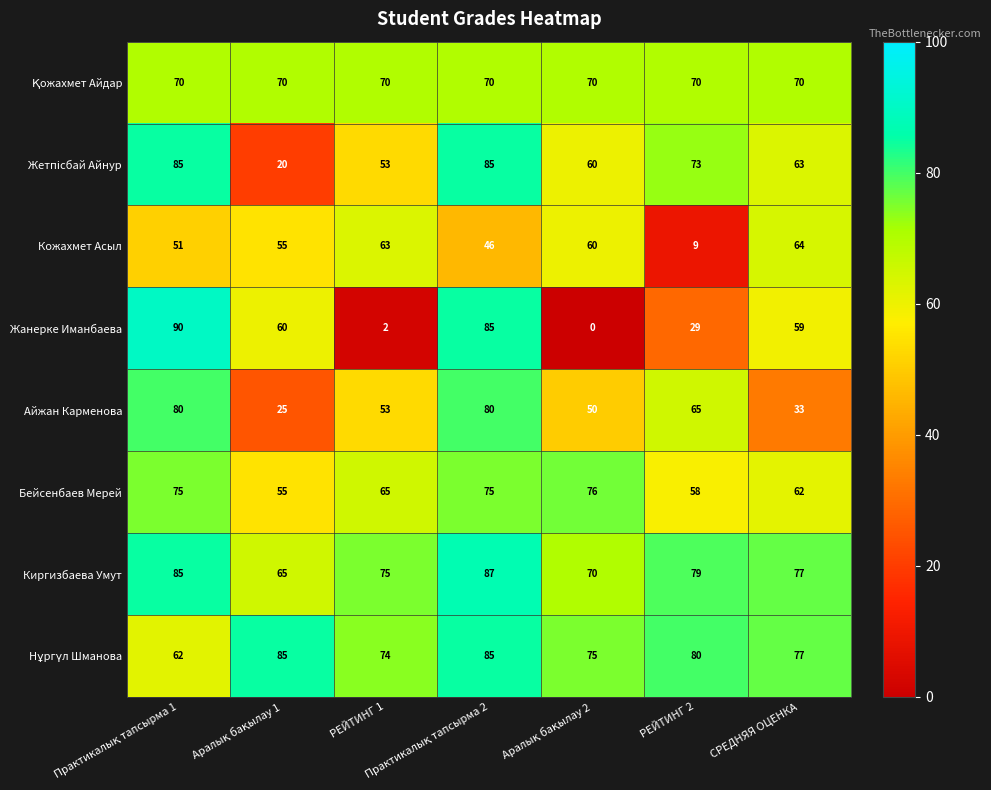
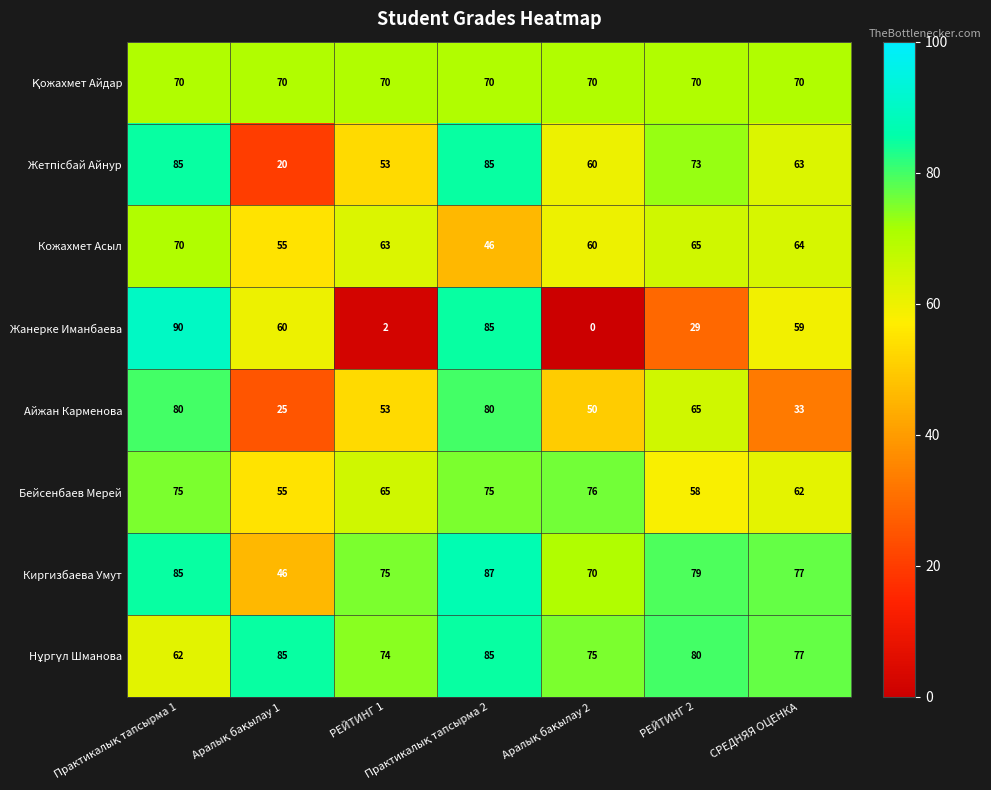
  {
    "Қожахмет Айдар": {
      "Практикалық тапсырма 1": 70,
      "Аралық бақылау 1": 70,
      "РЕЙТИНГ 1": 70,
      "Практикалық тапсырма 2": 70,
      "Аралық бақылау 2": 70,
      "РЕЙТИНГ 2": 70,
      "СРЕДНЯЯ ОЦЕНКА": 70
    },
    "Жетпісбай Айнур": {
      "Практикалық тапсырма 1": 85,
      "Аралық бақылау 1": 20,
      "РЕЙТИНГ 1": 53,
      "Практикалық тапсырма 2": 85,
      "Аралық бақылау 2": 60,
      "РЕЙТИНГ 2": 73,
      "СРЕДНЯЯ ОЦЕНКА": 63
    },
    "Кожахмет Асыл": {
-     "Практикалық тапсырма 1": 51,
+     "Практикалық тапсырма 1": 70,
      "Аралық бақылау 1": 55,
      "РЕЙТИНГ 1": 63,
      "Практикалық тапсырма 2": 46,
      "Аралық бақылау 2": 60,
-     "РЕЙТИНГ 2": 9,
+     "РЕЙТИНГ 2": 65,
      "СРЕДНЯЯ ОЦЕНКА": 64
    },
    "Жанерке Иманбаева": {
      "Практикалық тапсырма 1": 90,
      "Аралық бақылау 1": 60,
      "РЕЙТИНГ 1": 2,
      "Практикалық тапсырма 2": 85,
      "Аралық бақылау 2": 0,
      "РЕЙТИНГ 2": 29,
      "СРЕДНЯЯ ОЦЕНКА": 59
    },
    "Айжан Карменова": {
      "Практикалық тапсырма 1": 80,
      "Аралық бақылау 1": 25,
      "РЕЙТИНГ 1": 53,
      "Практикалық тапсырма 2": 80,
      "Аралық бақылау 2": 50,
      "РЕЙТИНГ 2": 65,
      "СРЕДНЯЯ ОЦЕНКА": 33
    },
    "Бейсенбаев Мерей": {
      "Практикалық тапсырма 1": 75,
      "Аралық бақылау 1": 55,
      "РЕЙТИНГ 1": 65,
      "Практикалық тапсырма 2": 75,
      "Аралық бақылау 2": 76,
      "РЕЙТИНГ 2": 58,
      "СРЕДНЯЯ ОЦЕНКА": 62
    },
    "Киргизбаева Умут": {
      "Практикалық тапсырма 1": 85,
-     "Аралық бақылау 1": 65,
+     "Аралық бақылау 1": 46,
      "РЕЙТИНГ 1": 75,
      "Практикалық тапсырма 2": 87,
      "Аралық бақылау 2": 70,
      "РЕЙТИНГ 2": 79,
      "СРЕДНЯЯ ОЦЕНКА": 77
    },
    "Нұргүл Шманова": {
      "Практикалық тапсырма 1": 62,
      "Аралық бақылау 1": 85,
      "РЕЙТИНГ 1": 74,
      "Практикалық тапсырма 2": 85,
      "Аралық бақылау 2": 75,
      "РЕЙТИНГ 2": 80,
      "СРЕДНЯЯ ОЦЕНКА": 77
    }
  }
